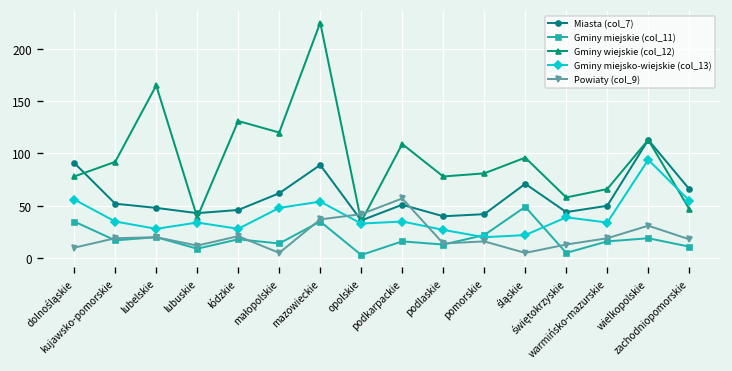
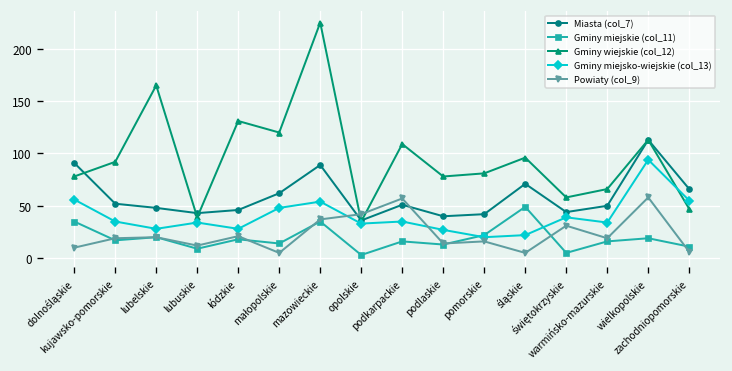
  {
    "Powiaty (col_9)": {
      "dolnośląskie": 10,
      "lubuskie": 10,
      "łódzkie": 20,
      "małopolskie": 10,
      "opolskie": 40,
      "podkarpackie": 60,
      "pomorskie": 20,
      "śląskie": 10,
-     "świętokrzyskie": 10,
+     "świętokrzyskie": 30,
      "warmińsko-mazurskie": 20,
-     "wielkopolskie": 30,
-     "zachodniopomorskie": 20
+     "wielkopolskie": 60,
+     "zachodniopomorskie": 10
    }
  }
